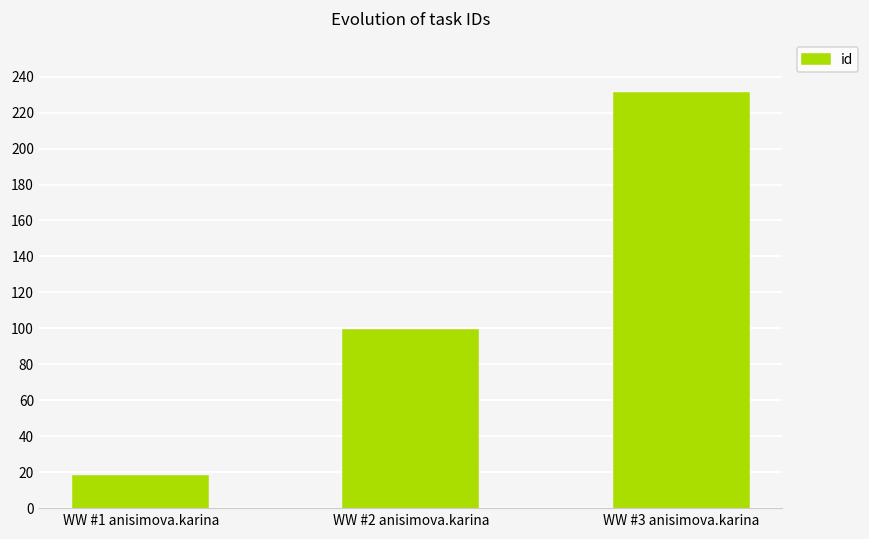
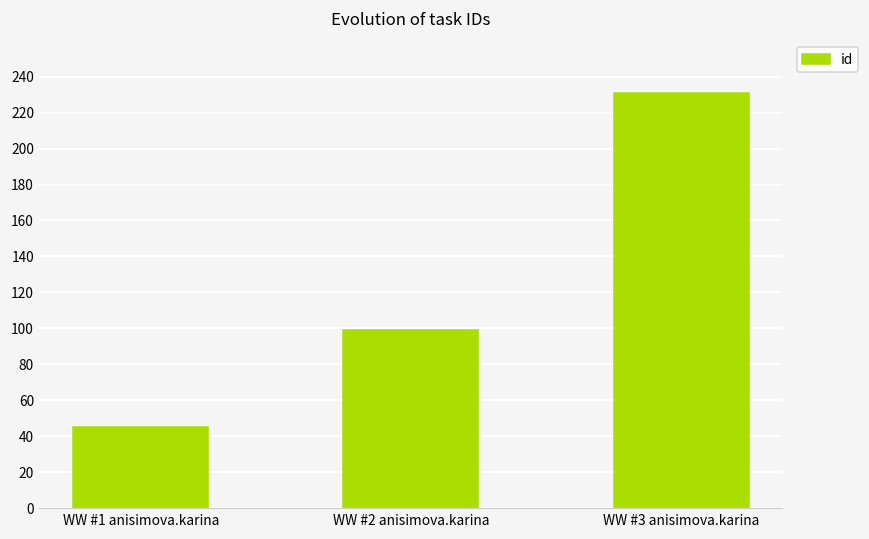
  {
-   "WW #1 anisimova.karina": 18,
+   "WW #1 anisimova.karina": 45,
    "WW #2 anisimova.karina": 99,
    "WW #3 anisimova.karina": 231
  }
